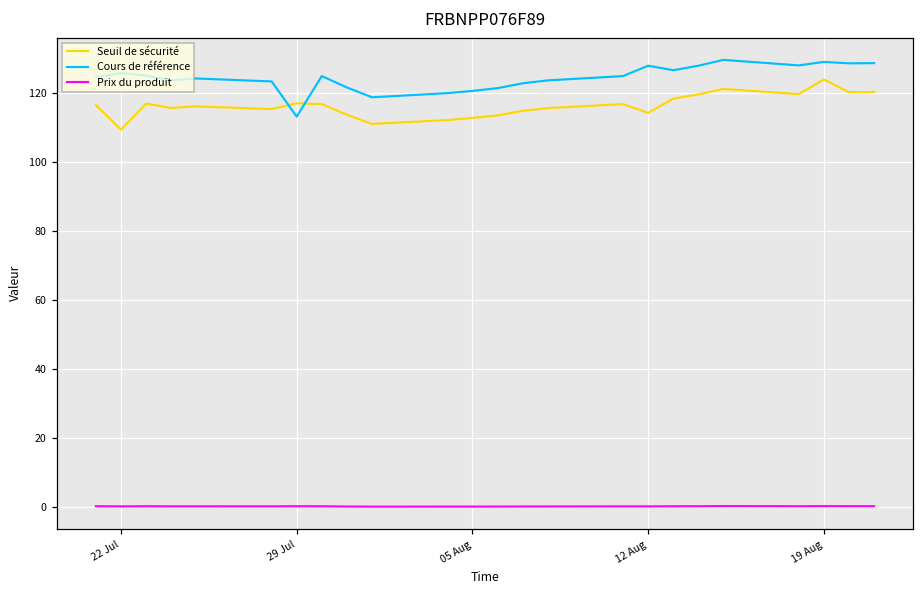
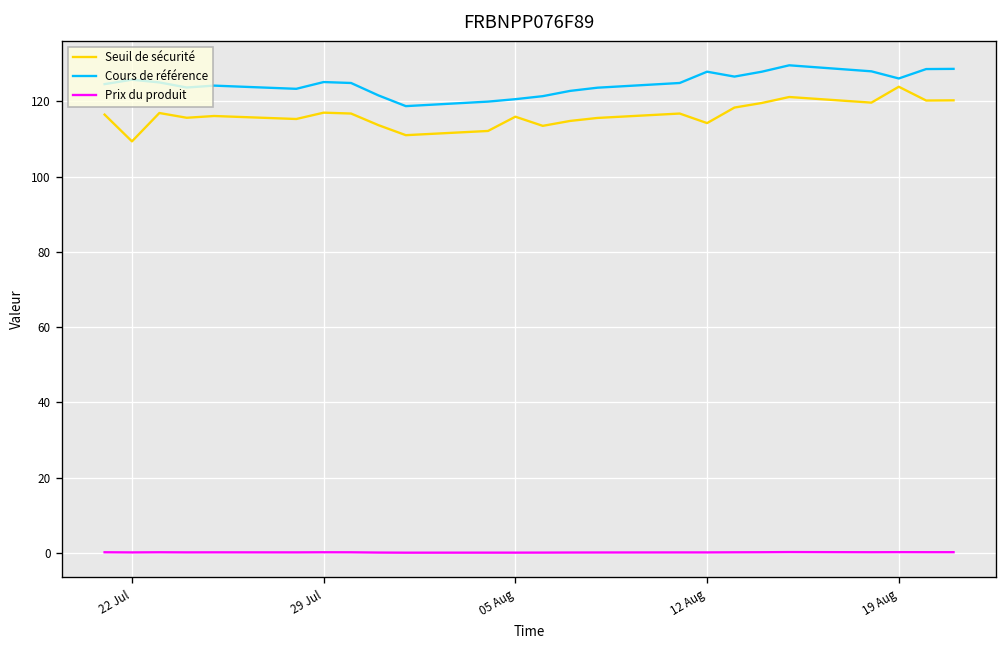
  {
    "Seuil de sécurité": {
      "22 Jul": 109,
      "29 Jul": 117,
-     "05 Aug": 113,
+     "05 Aug": 116,
      "12 Aug": 114,
      "19 Aug": 124
    },
    "Cours de référence": {
-     "29 Jul": 113,
+     "29 Jul": 125,
      "05 Aug": 121,
      "12 Aug": 128,
-     "19 Aug": 129
+     "19 Aug": 126
    },
    "Prix du produit": {
      "22 Jul": 0,
      "29 Jul": 0,
      "05 Aug": 0,
      "12 Aug": 0,
      "19 Aug": 0
    }
  }
